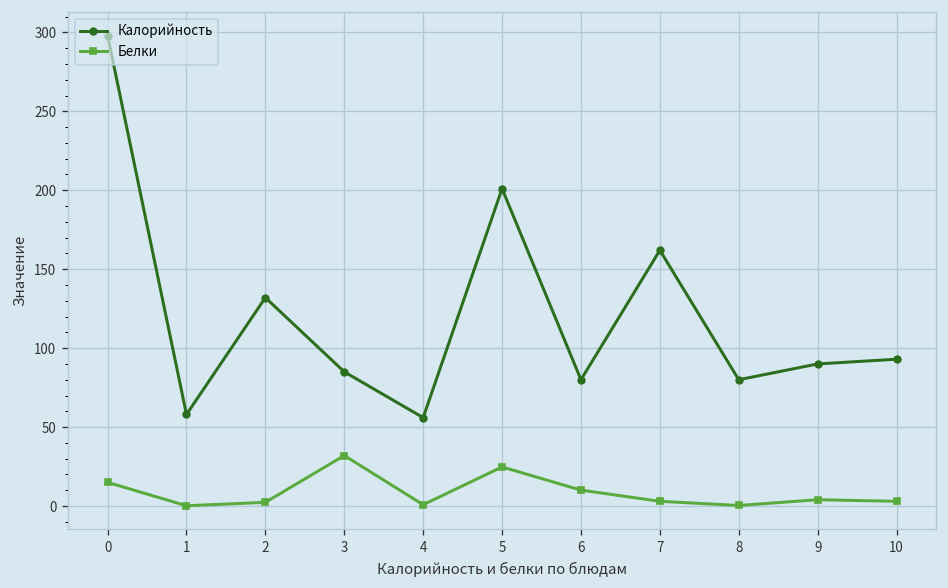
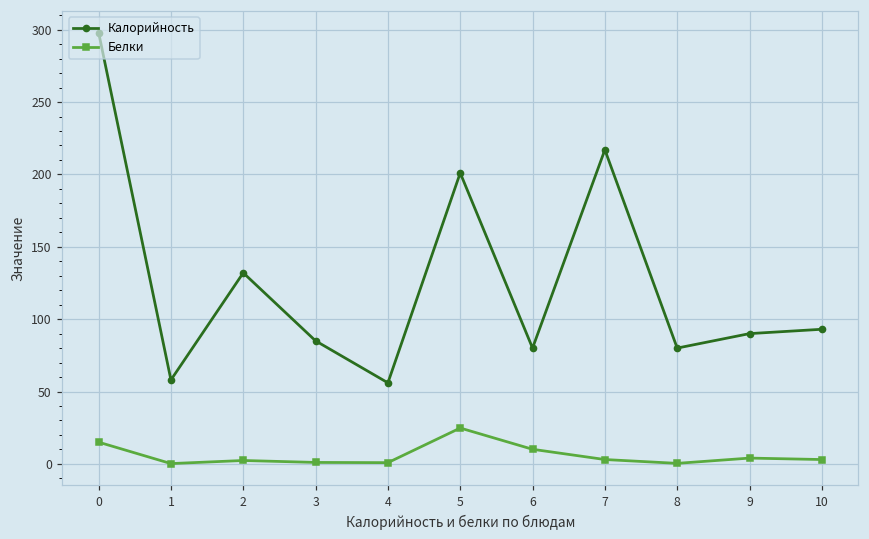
  {
    "Калорийность": {
      "1": 58,
      "2": 132,
      "3": 85,
      "4": 56,
      "5": 201,
      "6": 80,
-     "7": 162,
+     "7": 217,
      "8": 80,
      "9": 90,
      "10": 93
    },
    "Белки": {
      "0": 15,
      "1": 0,
      "2": 2,
-     "3": 32,
+     "3": 1,
      "4": 1,
      "5": 25,
      "6": 10,
      "7": 3,
      "8": 0,
      "9": 4,
      "10": 3
    }
  }
